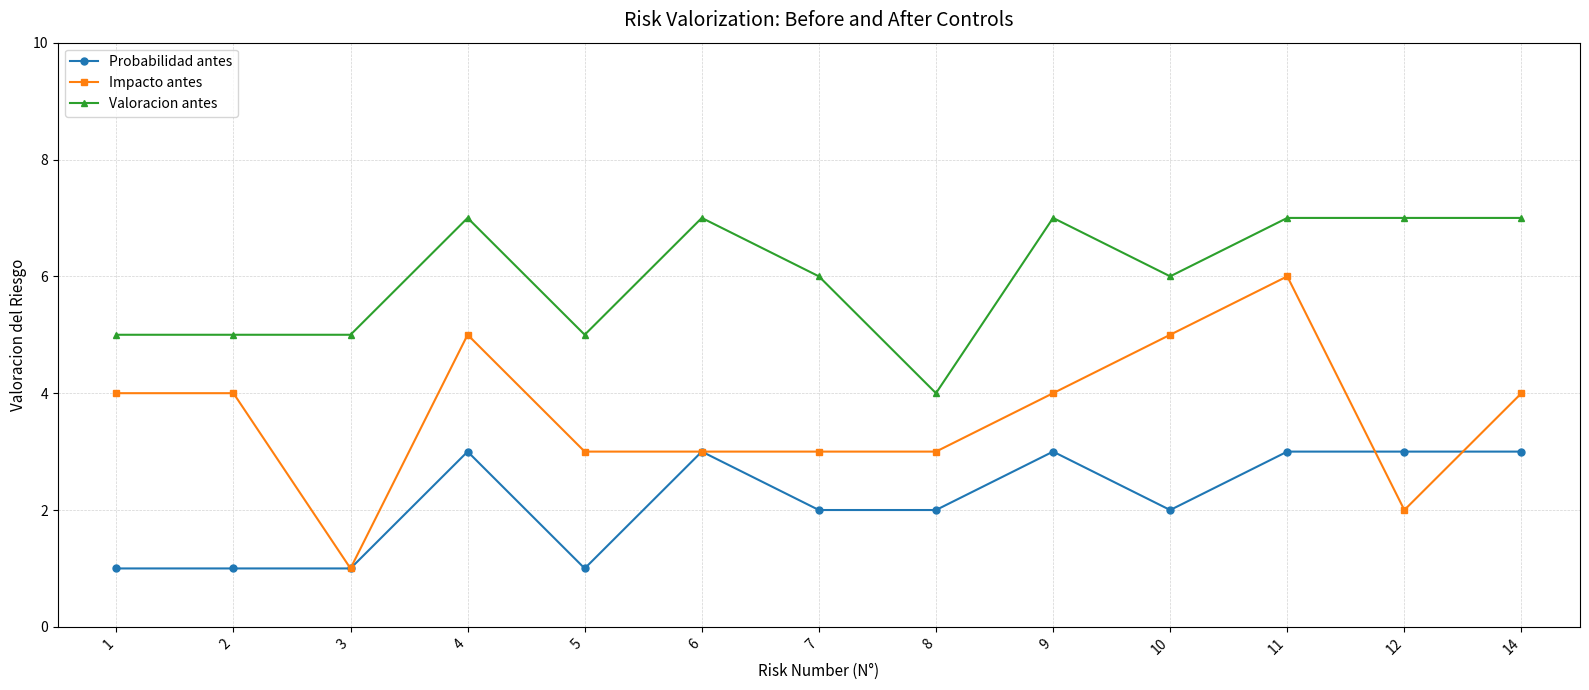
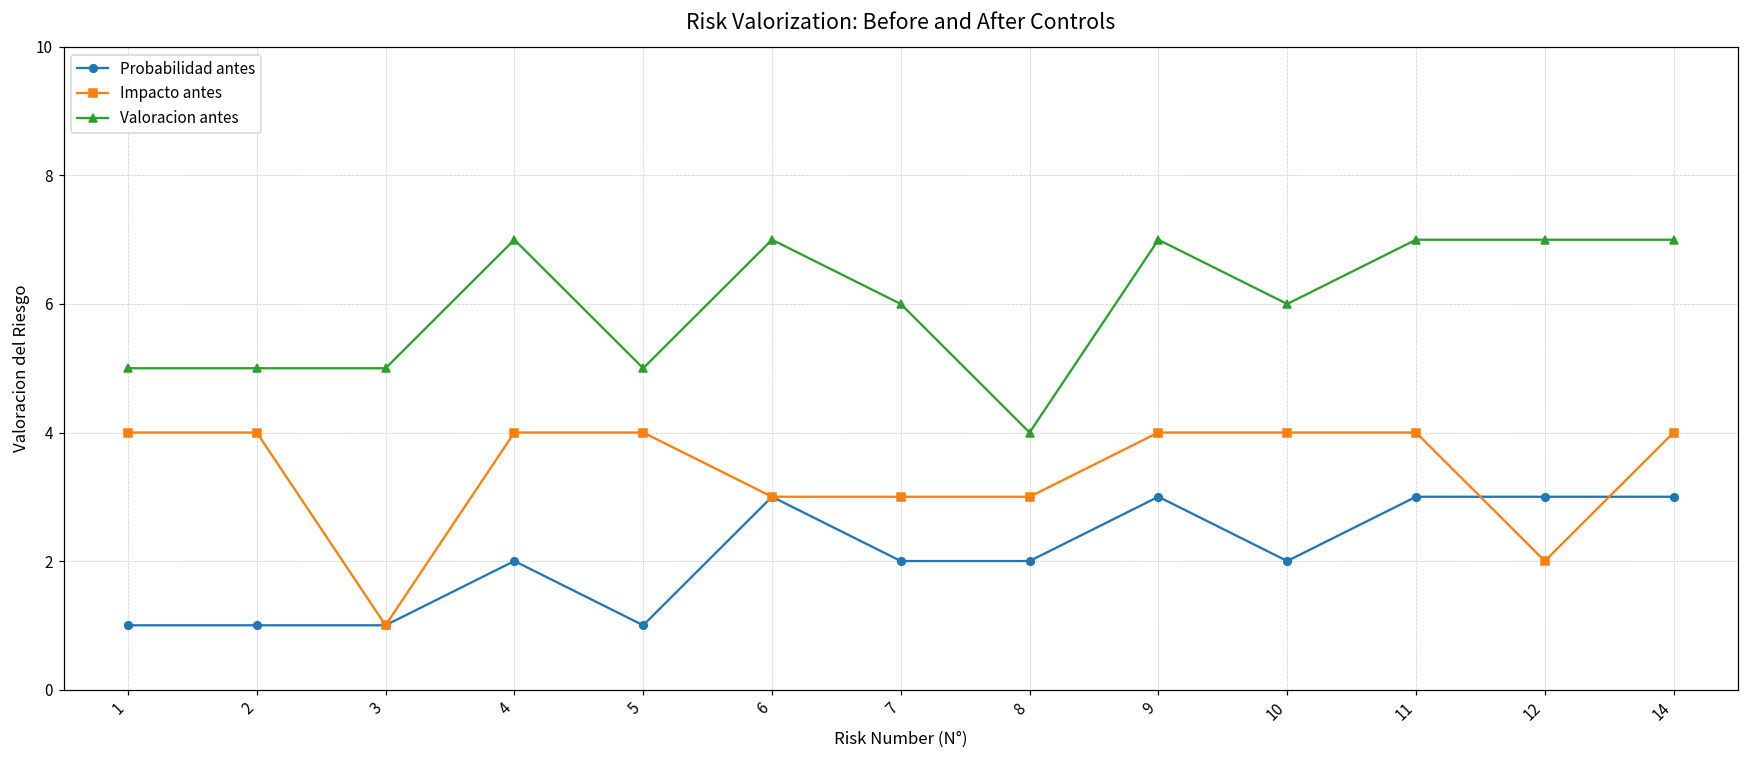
  {
    "Probabilidad antes": {
      "1": 1,
      "2": 1,
-     "4": 3,
+     "4": 2,
      "5": 1,
      "7": 2,
      "8": 2,
      "9": 3,
      "10": 2,
      "11": 3,
      "12": 3,
      "14": 3
    },
    "Impacto antes": {
      "1": 4,
      "2": 4,
-     "4": 5,
-     "5": 3,
+     "4": 4,
+     "5": 4,
      "7": 3,
      "8": 3,
      "9": 4,
-     "10": 5,
-     "11": 6,
+     "10": 4,
+     "11": 4,
      "12": 2,
      "14": 4
    },
    "Valoracion antes": {
      "1": 5,
      "2": 5,
      "3": 5,
      "4": 7,
      "5": 5,
      "6": 7,
      "7": 6,
      "8": 4,
      "9": 7,
      "10": 6,
      "11": 7,
      "12": 7,
      "14": 7
    }
  }
